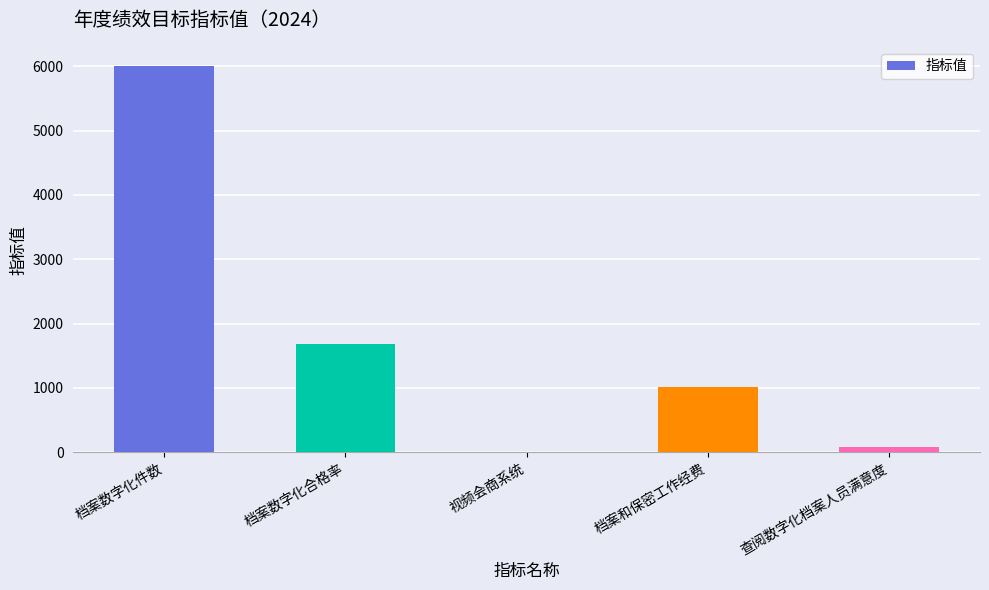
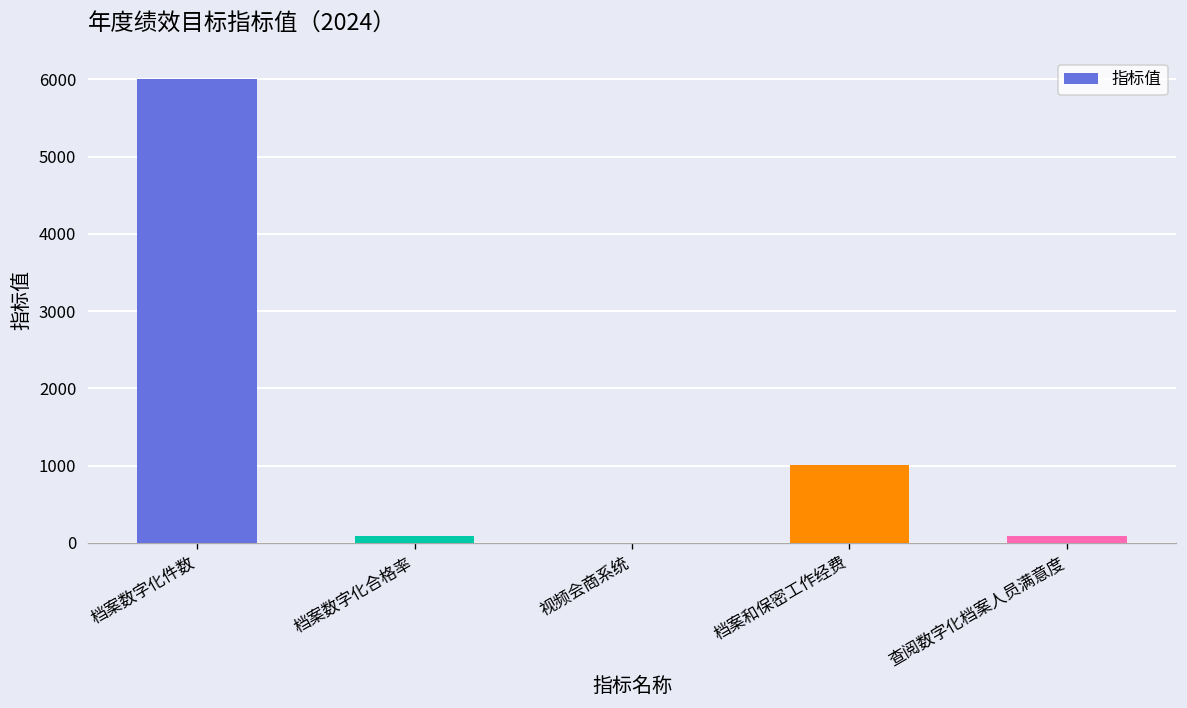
  {
    "档案数字化件数": 6000,
-   "档案数字化合格率": 1700,
+   "档案数字化合格率": 100,
    "档案和保密工作经费": 1000,
    "查阅数字化档案人员满意度": 100
  }
